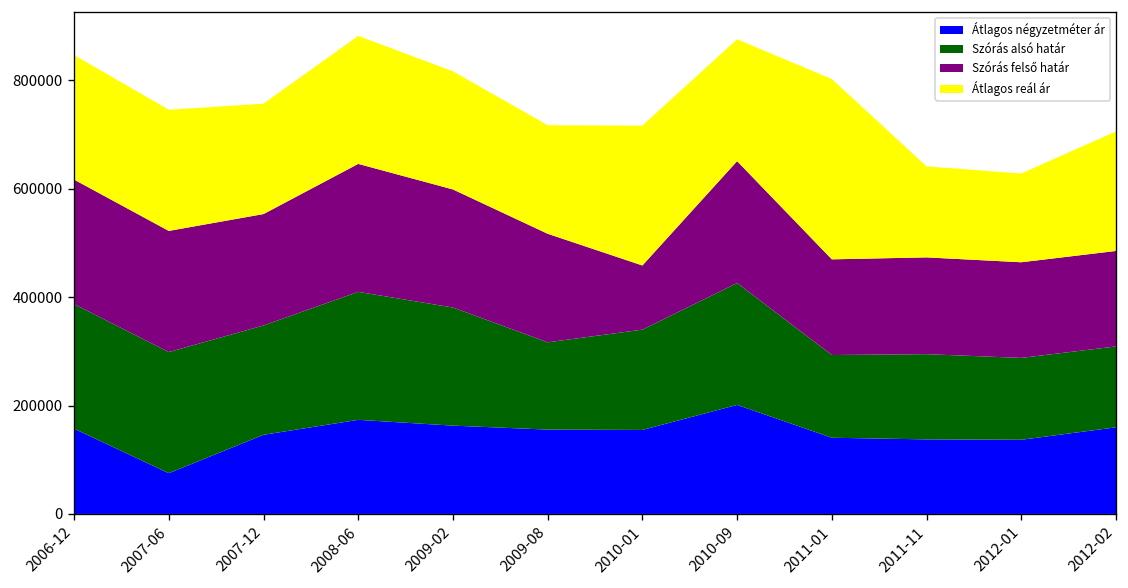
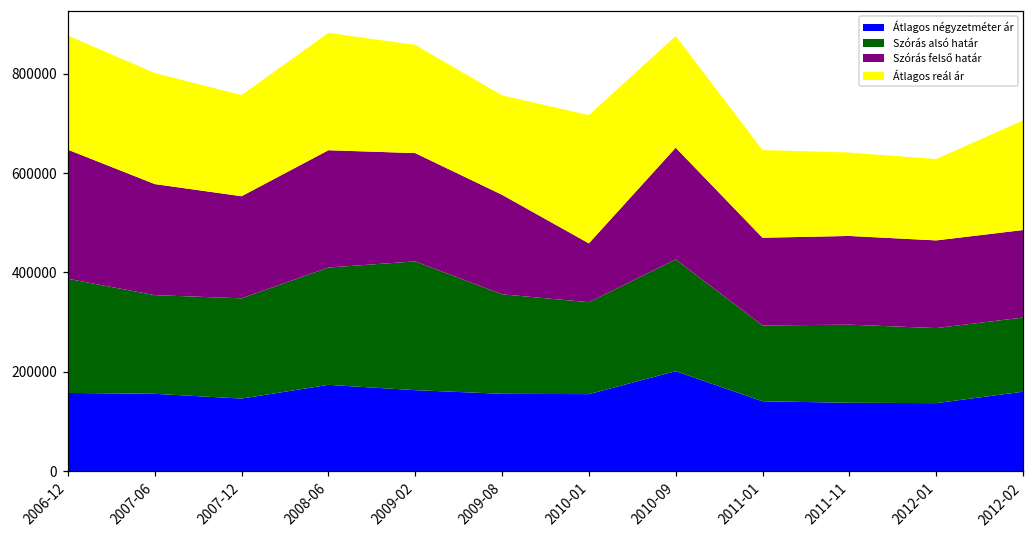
  {
    "Átlagos négyzetméter ár": {
-     "2007-06": 80000
+     "2007-06": 160000
    },
    "Szórás alsó határ": {
-     "2007-06": 220000,
-     "2009-02": 220000,
-     "2009-08": 160000
+     "2007-06": 200000,
+     "2009-02": 260000,
+     "2009-08": 200000
    },
    "Szórás felső határ": {
-     "2006-12": 230000
+     "2006-12": 260000
    },
    "Átlagos reál ár": {
      "2006-12": 230000,
      "2007-06": 220000,
      "2007-12": 200000,
      "2008-06": 240000,
      "2009-02": 220000,
      "2009-08": 200000,
      "2010-01": 260000,
      "2010-09": 220000,
-     "2011-01": 330000,
+     "2011-01": 180000,
      "2011-11": 170000,
      "2012-01": 160000,
      "2012-02": 220000
    }
  }
